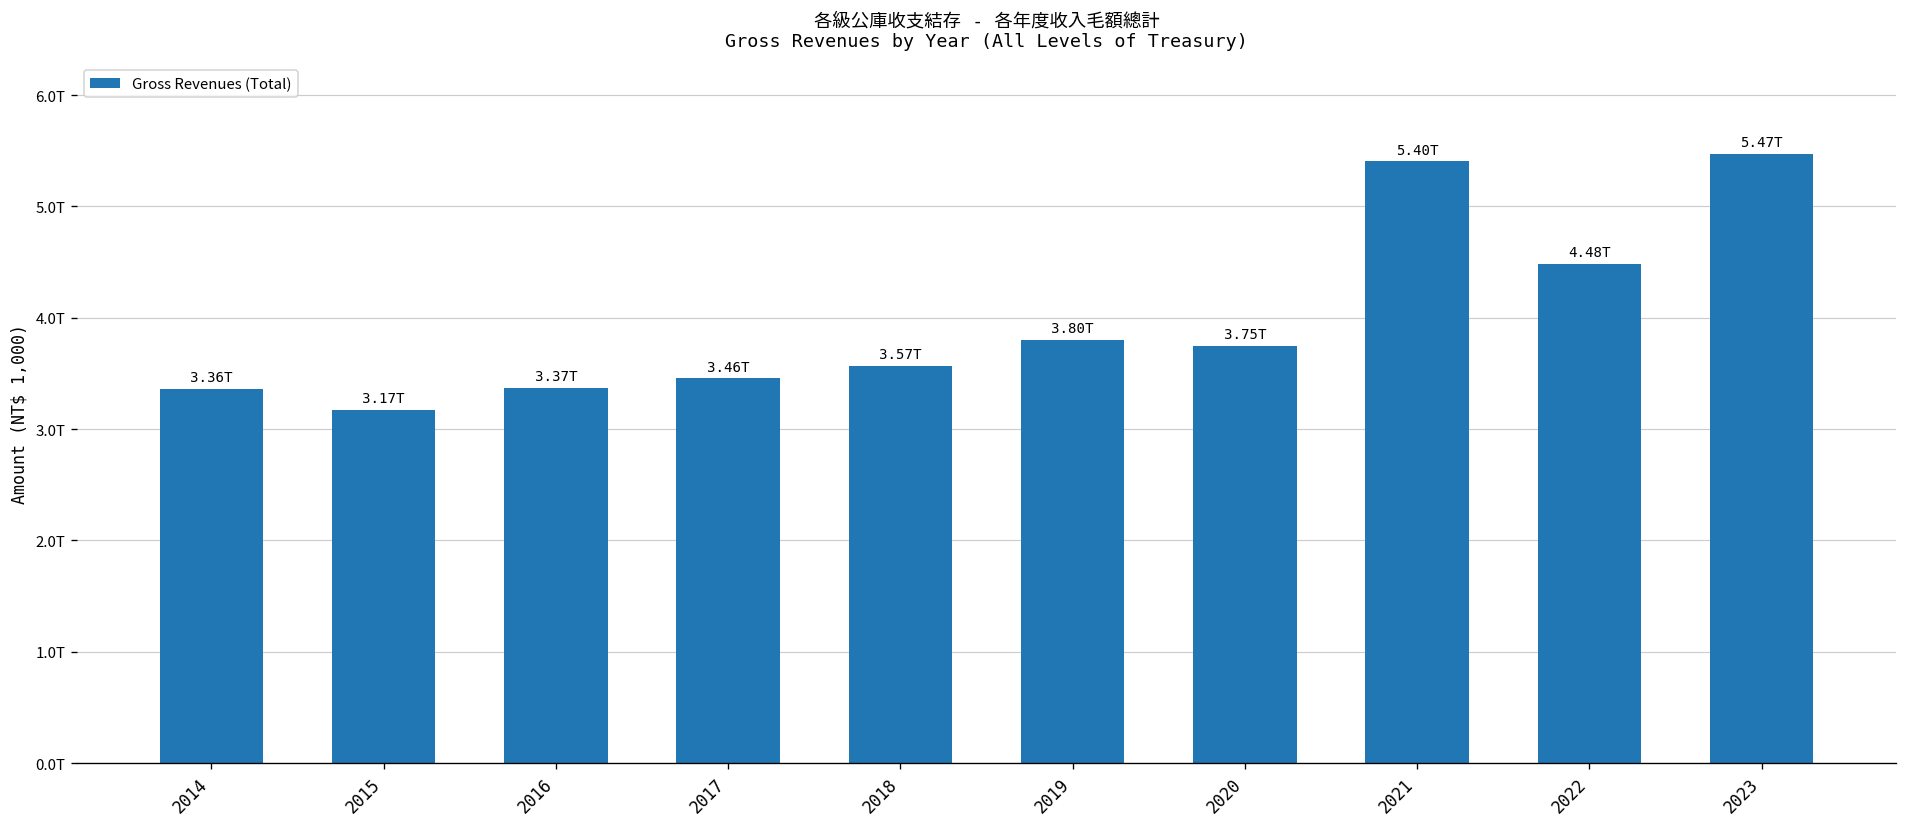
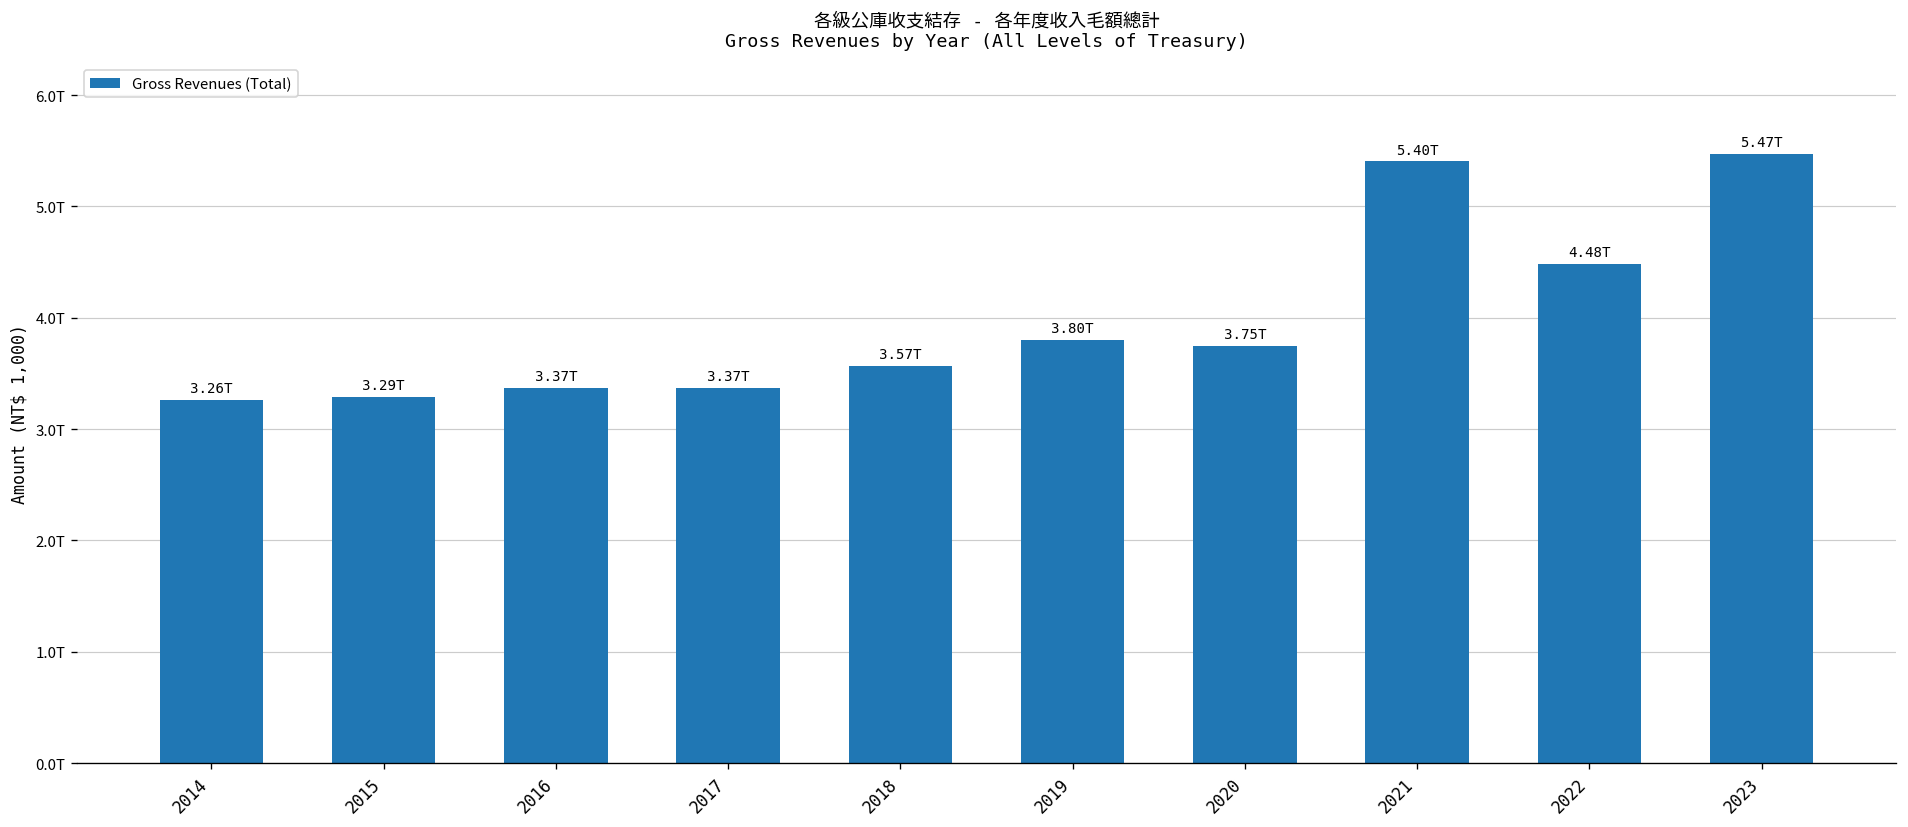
  {
-   "2014": "3.36T",
-   "2015": "3.17T",
+   "2014": "3.26T",
+   "2015": "3.29T",
    "2016": "3.37T",
-   "2017": "3.46T",
+   "2017": "3.37T",
    "2018": "3.57T",
    "2019": "3.80T",
    "2020": "3.75T",
    "2021": "5.40T",
    "2022": "4.48T",
    "2023": "5.47T"
  }
